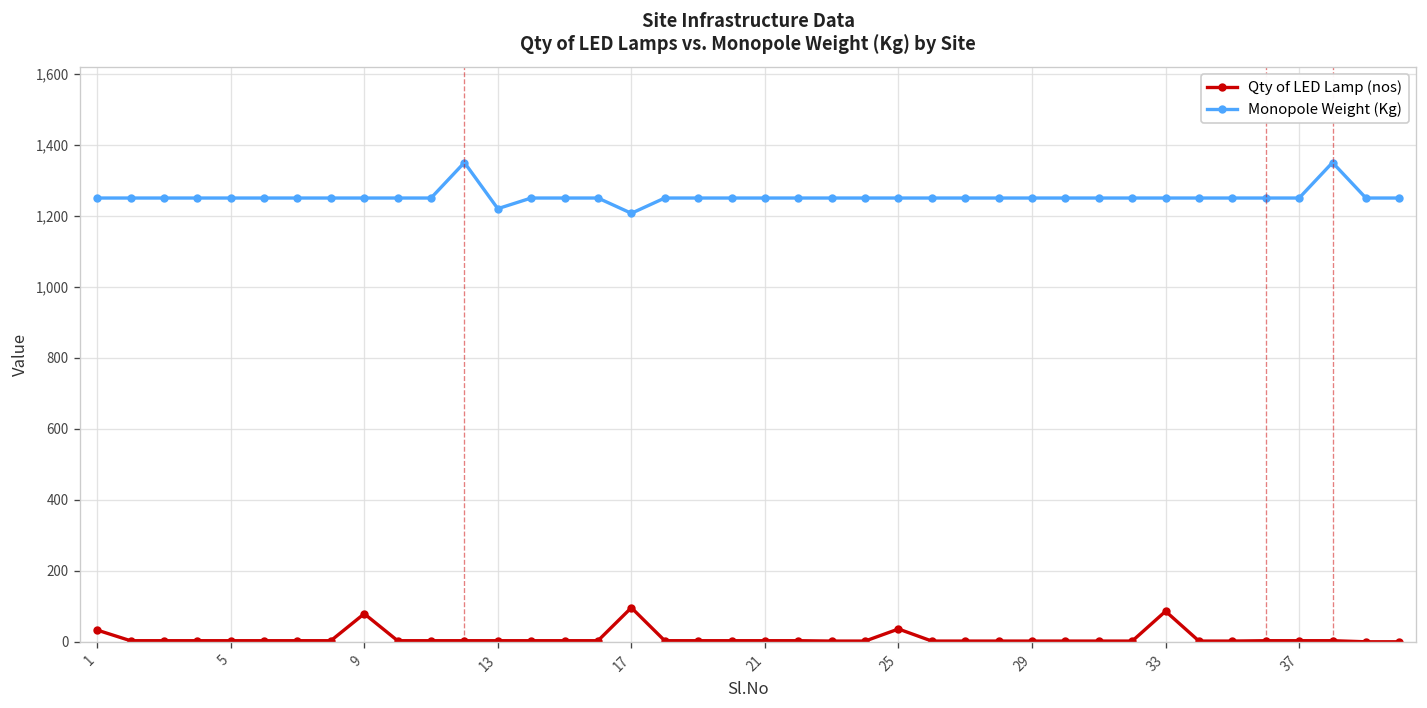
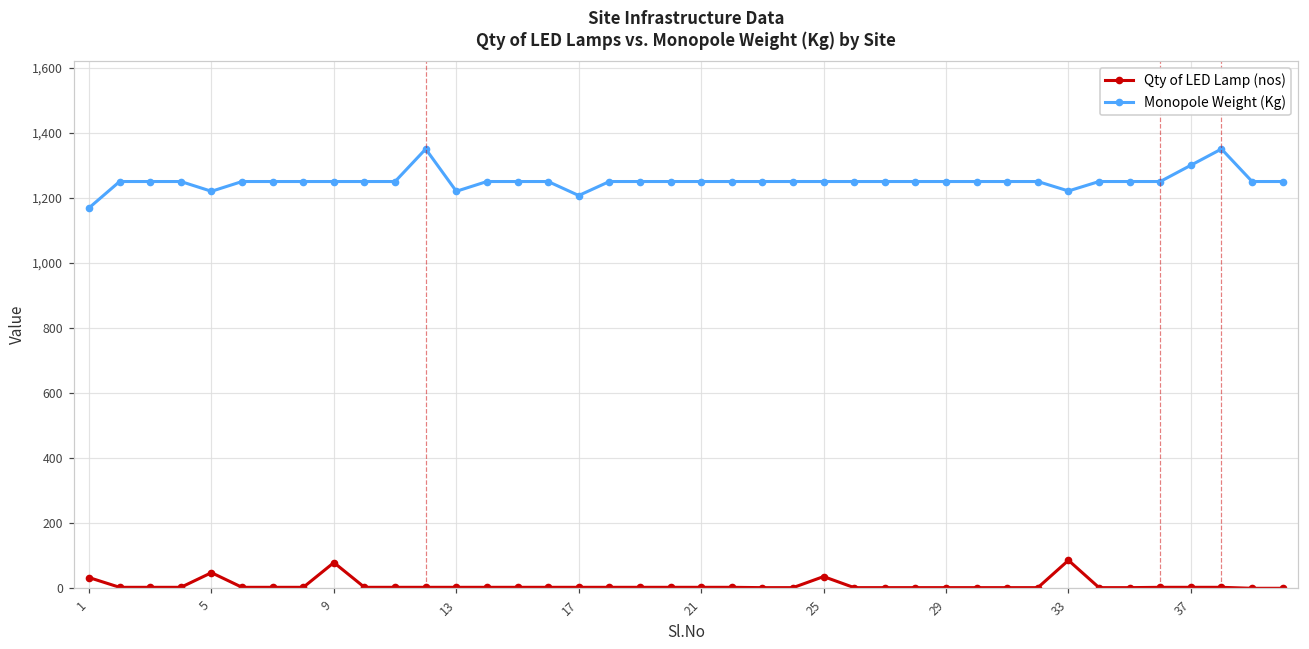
  {
    "Qty of LED Lamp (nos)": {
      "1": "30",
-     "5": "0",
+     "5": "50",
      "9": "80",
      "13": "0",
-     "17": "100",
+     "17": "0",
      "21": "0",
      "25": "40",
      "29": "0",
      "33": "90",
      "37": "0"
    },
    "Monopole Weight (Kg)": {
-     "1": "1,250",
-     "5": "1,250",
+     "1": "1,170",
+     "5": "1,220",
      "9": "1,250",
      "13": "1,220",
      "17": "1,210",
      "21": "1,250",
      "25": "1,250",
      "29": "1,250",
-     "33": "1,250",
-     "37": "1,250"
+     "33": "1,220",
+     "37": "1,300"
    }
  }
